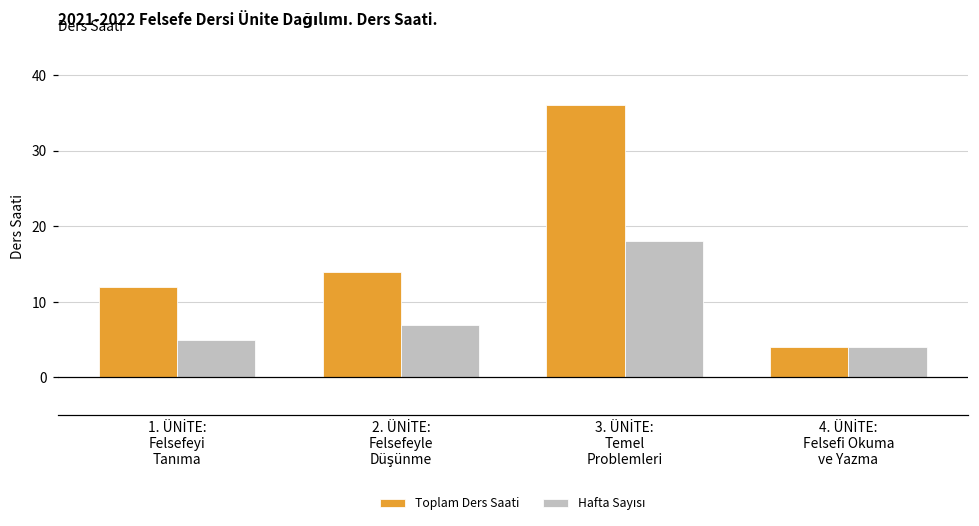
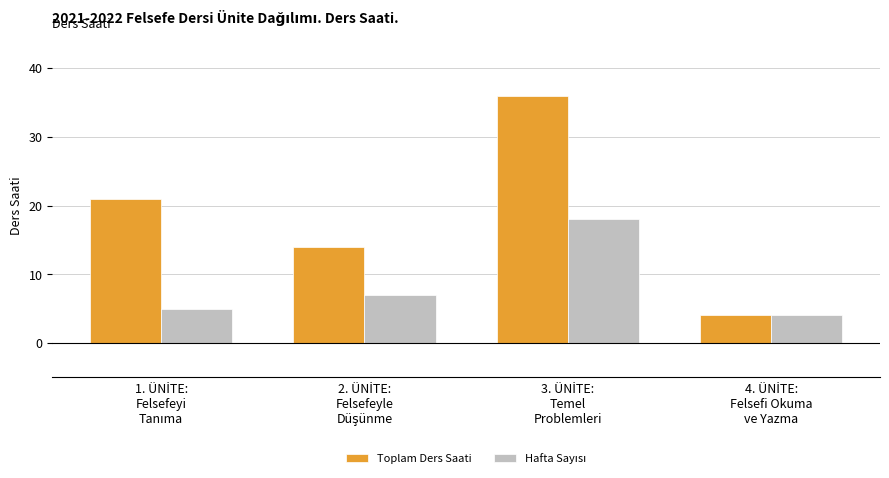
  {
    "Toplam Ders Saati": {
-     "1. ÜNİTE: Felsefeyi Tanıma": 12,
+     "1. ÜNİTE: Felsefeyi Tanıma": 21,
      "2. ÜNİTE: Felsefeyle Düşünme": 14,
      "3. ÜNİTE: Temel Problemleri": 36,
      "4. ÜNİTE: Felsefi Okuma ve Yazma": 4
    },
    "Hafta Sayısı": {
      "1. ÜNİTE: Felsefeyi Tanıma": 5,
      "2. ÜNİTE: Felsefeyle Düşünme": 7,
      "3. ÜNİTE: Temel Problemleri": 18,
      "4. ÜNİTE: Felsefi Okuma ve Yazma": 4
    }
  }
